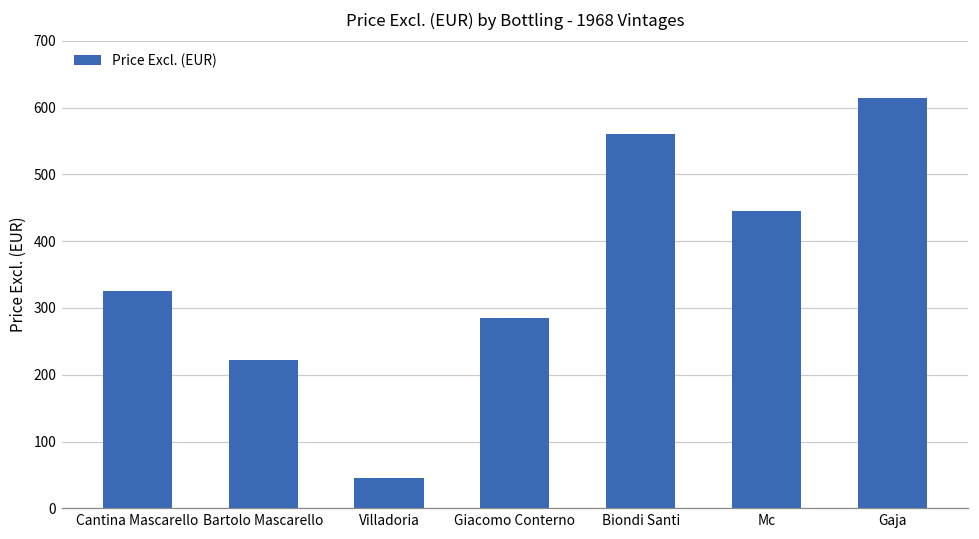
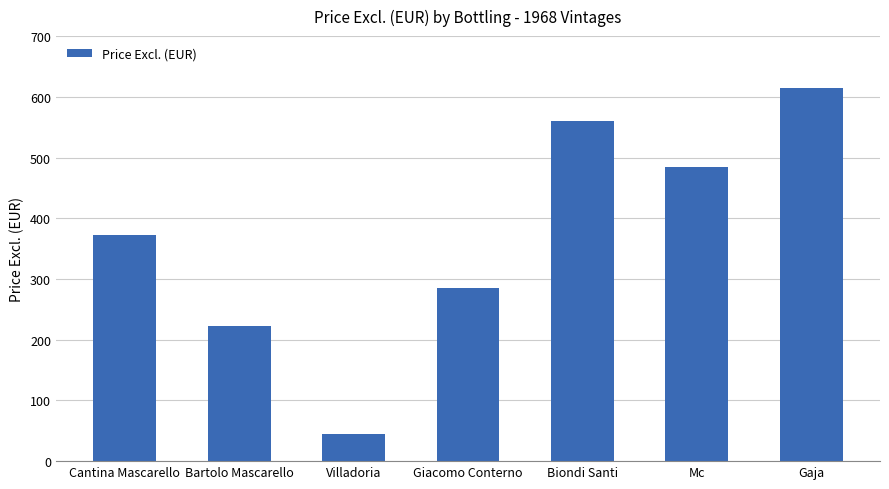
  {
-   "Cantina Mascarello": 330,
+   "Cantina Mascarello": 370,
    "Bartolo Mascarello": 220,
    "Villadoria": 50,
    "Giacomo Conterno": 290,
    "Biondi Santi": 560,
-   "Mc": 450,
+   "Mc": 480,
    "Gaja": 620
  }
